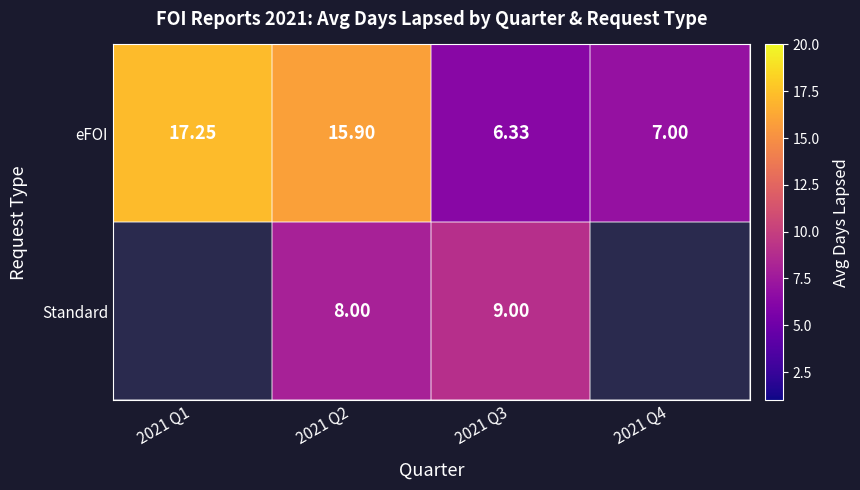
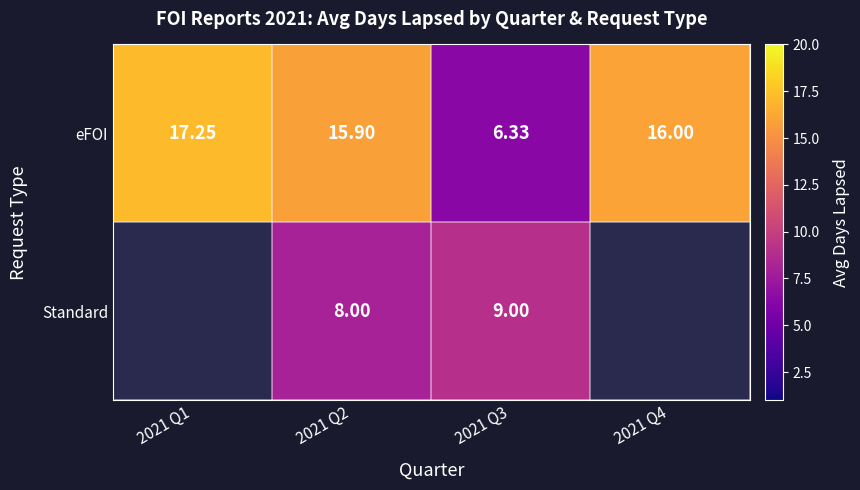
  {
    "eFOI": {
      "2021 Q1": 17.25,
      "2021 Q2": 15.90,
      "2021 Q3": 6.33,
-     "2021 Q4": 7.00
+     "2021 Q4": 16.00
    },
    "Standard": {
      "2021 Q2": 8.00,
      "2021 Q3": 9.00
    }
  }
